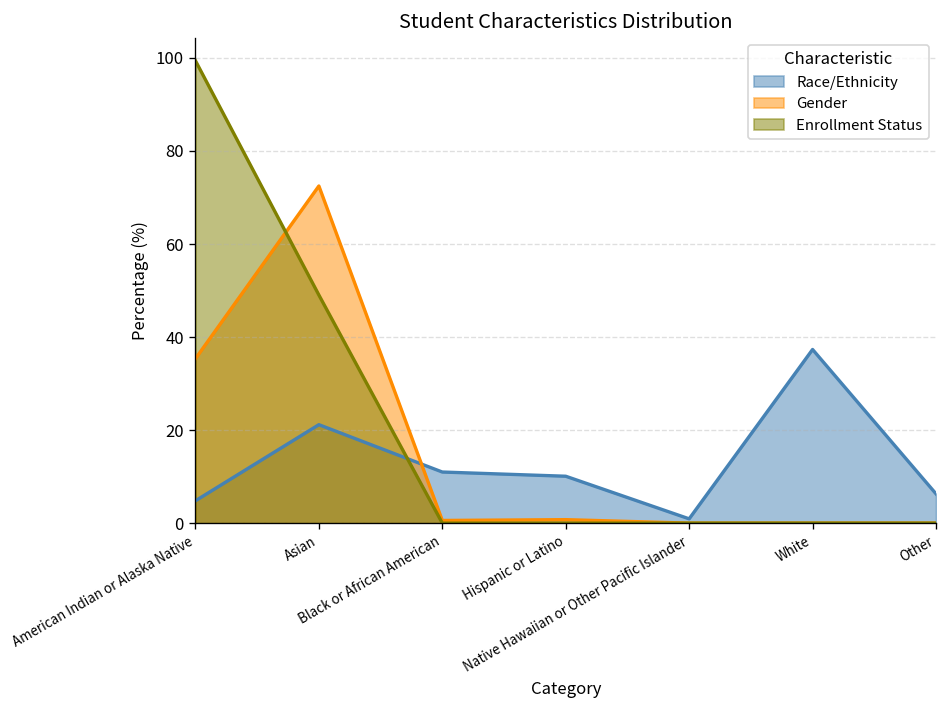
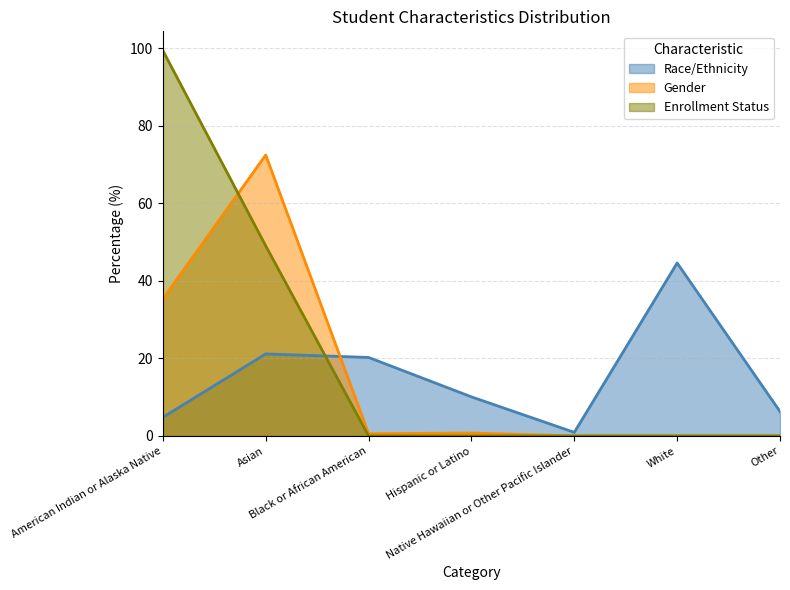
  {
    "Race/Ethnicity": {
      "American Indian or Alaska Native": 5,
      "Asian": 21,
-     "Black or African American": 11,
+     "Black or African American": 20,
      "Hispanic or Latino": 10,
      "Native Hawaiian or Other Pacific Islander": 1,
-     "White": 37,
+     "White": 45,
      "Other": 6
    },
    "Gender": {
      "American Indian or Alaska Native": 35,
      "Asian": 72,
      "Hispanic or Latino": 1
    },
    "Enrollment Status": {
      "American Indian or Alaska Native": 99,
      "Asian": 49,
      "Hispanic or Latino": 0
    }
  }
